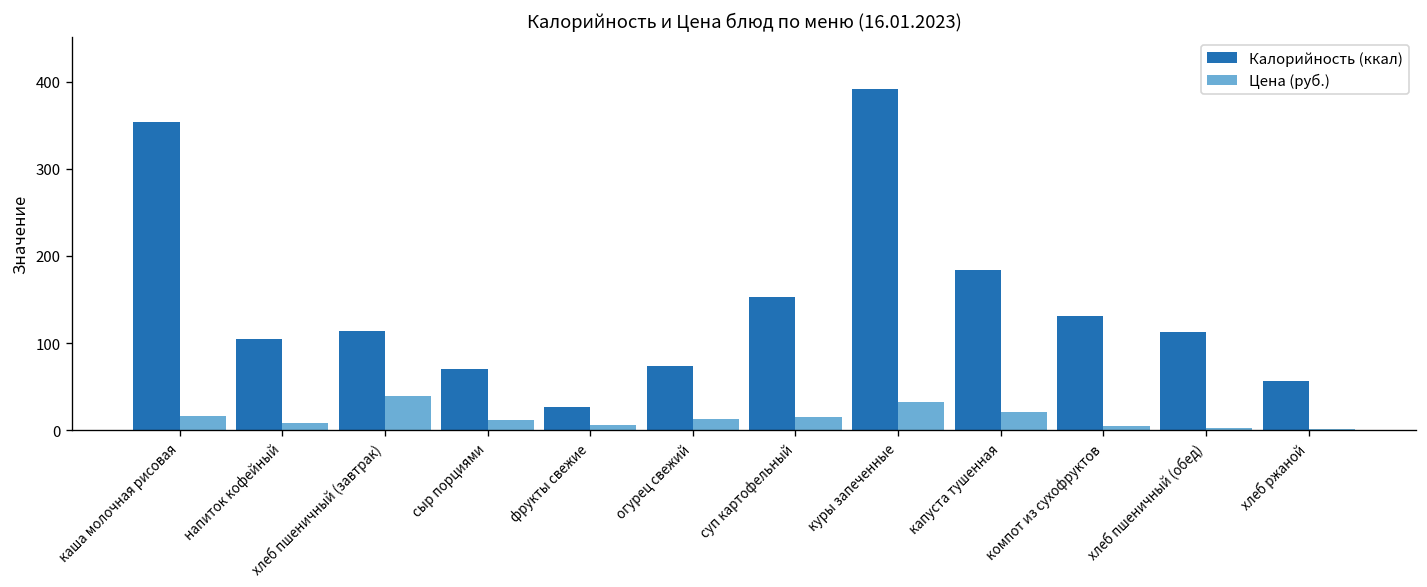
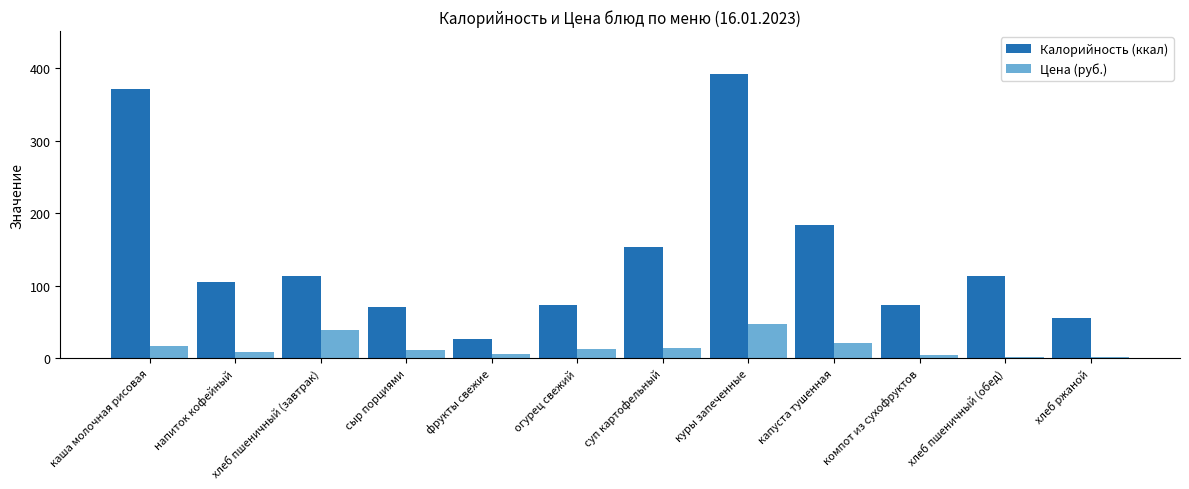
  {
    "Калорийность (ккал)": {
-     "каша молочная рисовая": 350,
+     "каша молочная рисовая": 370,
      "напиток кофейный": 110,
      "хлеб пшеничный (завтрак)": 110,
      "сыр порциями": 70,
      "фрукты свежие": 30,
      "огурец свежий": 70,
      "суп картофельный": 150,
      "куры запеченные": 390,
      "капуста тушенная": 180,
-     "компот из сухофруктов": 130,
+     "компот из сухофруктов": 70,
      "хлеб пшеничный (обед)": 110,
      "хлеб ржаной": 60
    },
    "Цена (руб.)": {
      "каша молочная рисовая": 20,
      "напиток кофейный": 10,
      "хлеб пшеничный (завтрак)": 40,
      "сыр порциями": 10,
      "фрукты свежие": 10,
      "огурец свежий": 10,
      "суп картофельный": 10,
-     "куры запеченные": 30,
+     "куры запеченные": 50,
      "капуста тушенная": 20,
      "компот из сухофруктов": 0
    }
  }
